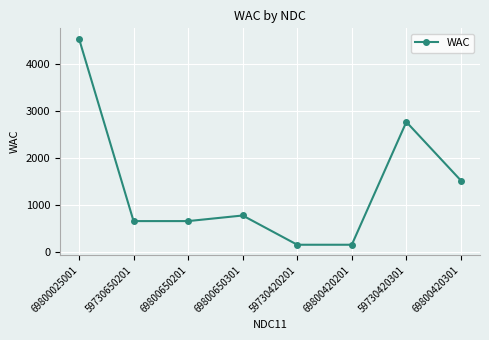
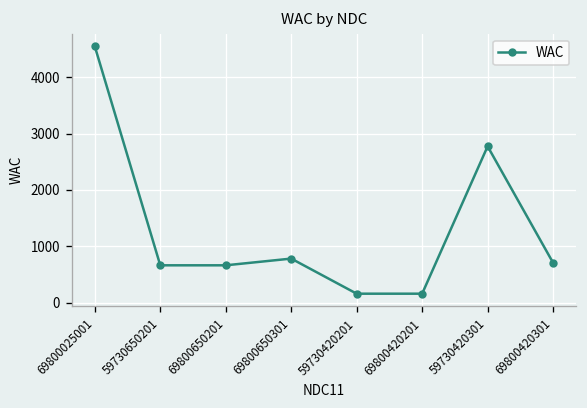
  {
    "69800025001": 4500,
    "59730650201": 700,
    "69800650201": 700,
    "69800650301": 800,
    "59730420201": 200,
    "69800420201": 200,
    "59730420301": 2800,
-   "69800420301": 1500
+   "69800420301": 700
  }
